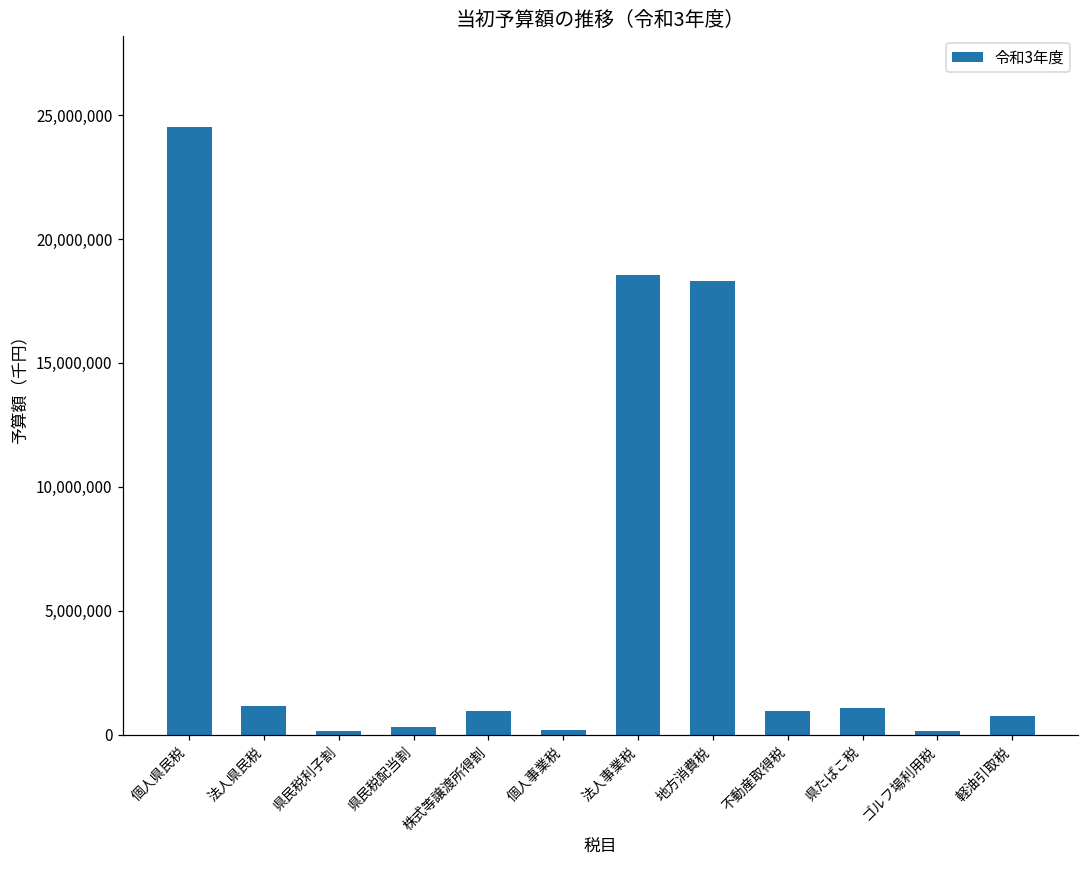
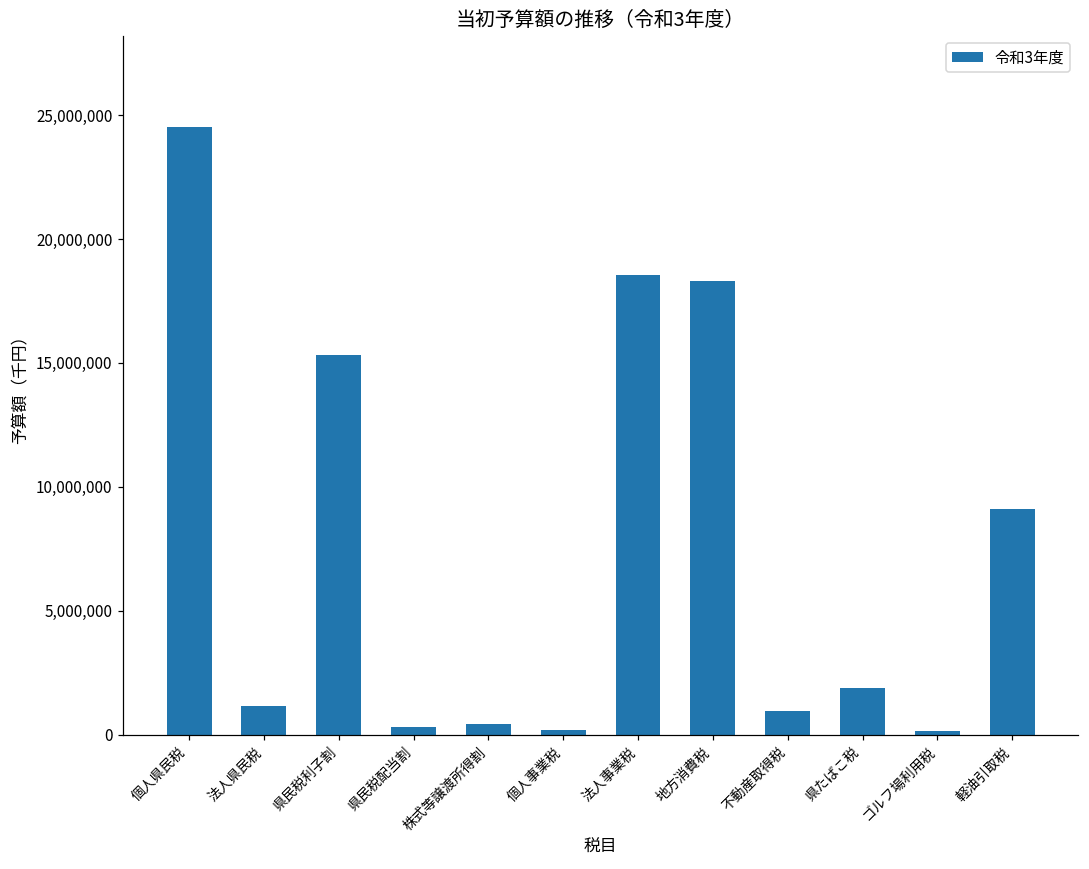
  {
    "個人県民税": "24,500,000",
    "法人県民税": "1,200,000",
-   "県民税利子割": "100,000",
+   "県民税利子割": "15,300,000",
    "県民税配当割": "300,000",
-   "株式等譲渡所得割": "900,000",
+   "株式等譲渡所得割": "400,000",
    "個人事業税": "200,000",
    "法人事業税": "18,500,000",
    "地方消費税": "18,300,000",
    "不動産取得税": "900,000",
-   "県たばこ税": "1,100,000",
+   "県たばこ税": "1,900,000",
    "ゴルフ場利用税": "100,000",
-   "軽油引取税": "800,000"
+   "軽油引取税": "9,100,000"
  }
